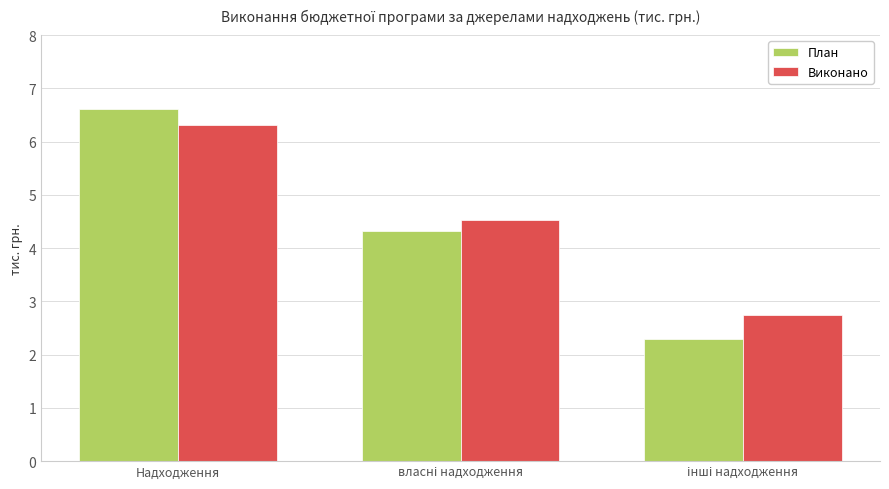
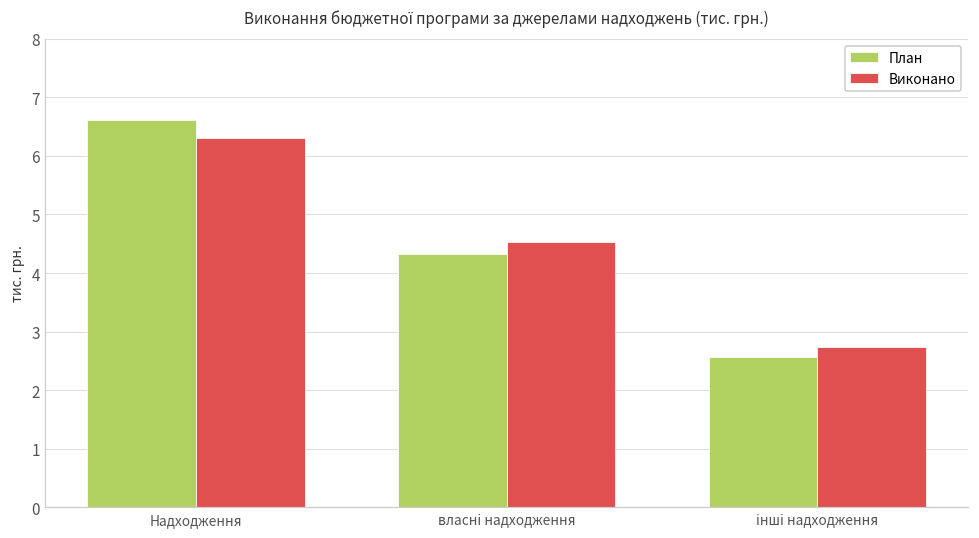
  {
    "План": {
      "Надходження": 6.6,
      "власні надходження": 4.3,
-     "інші надходження": 2.3
+     "інші надходження": 2.6
    },
    "Виконано": {
      "Надходження": 6.3,
      "власні надходження": 4.5,
      "інші надходження": 2.7
    }
  }
